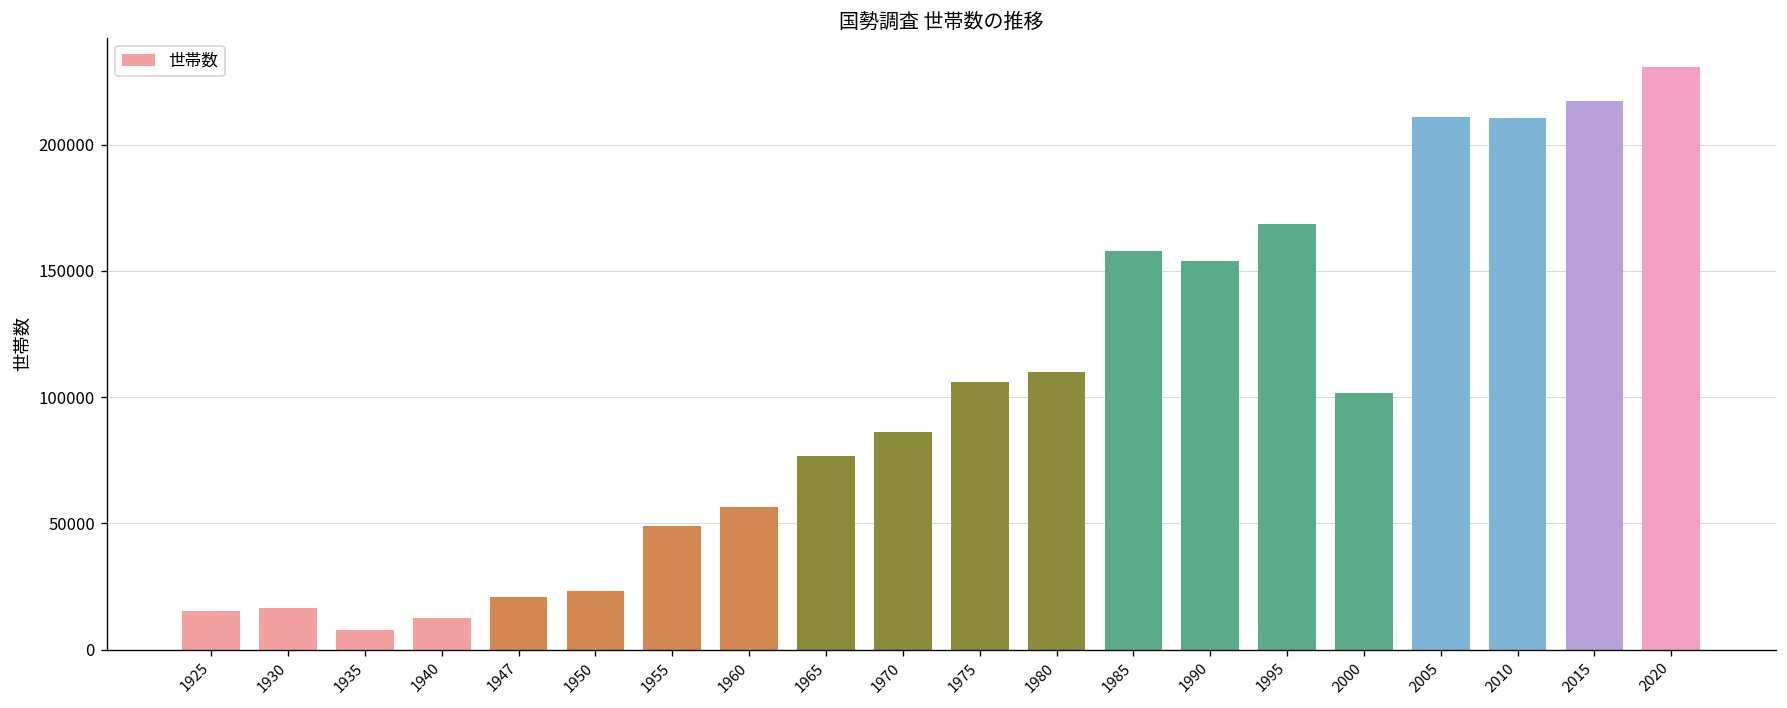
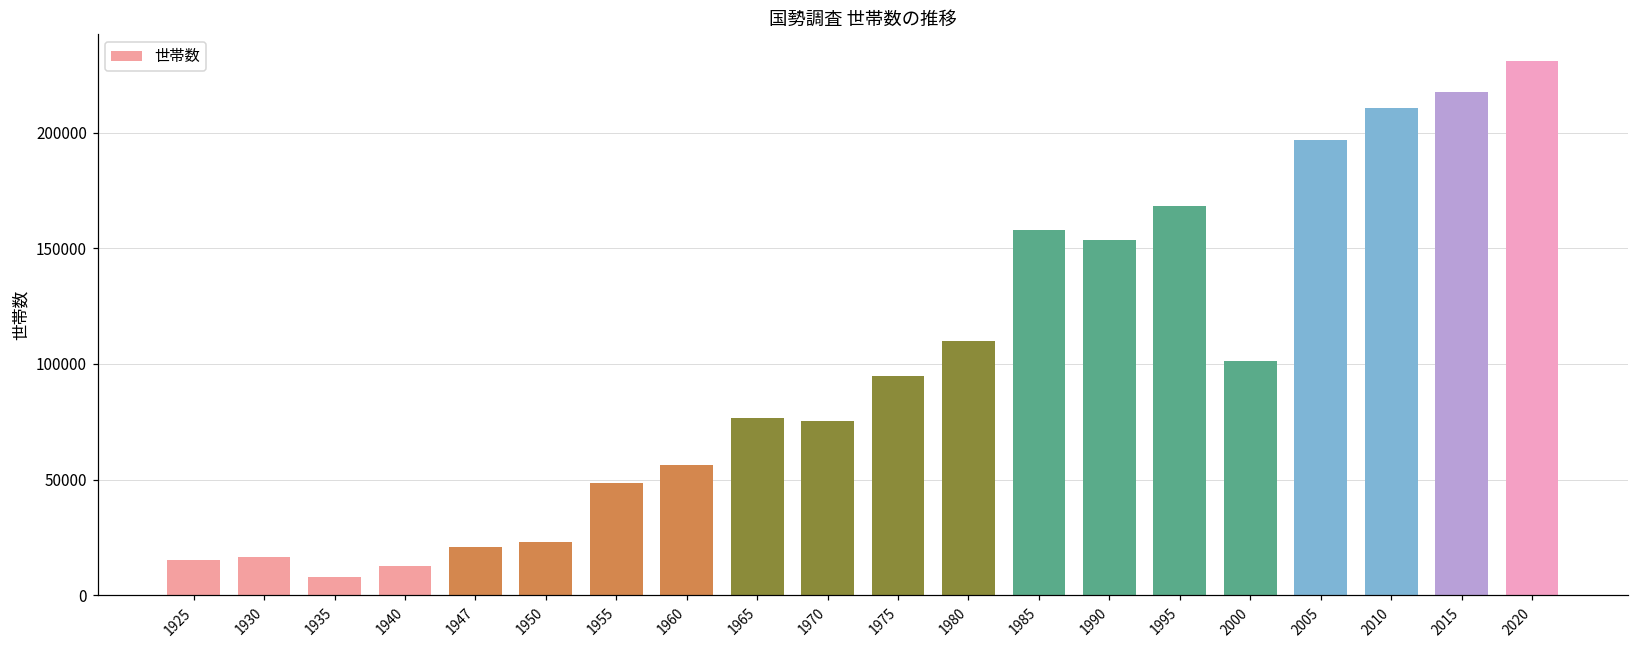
  {
    "1925": 15000,
    "1930": 17000,
    "1935": 8000,
    "1940": 13000,
    "1947": 21000,
    "1950": 23000,
    "1955": 49000,
    "1960": 56000,
    "1965": 77000,
-   "1970": 86000,
-   "1975": 106000,
+   "1970": 75000,
+   "1975": 95000,
    "1980": 110000,
    "1985": 158000,
    "1990": 154000,
    "1995": 168000,
    "2000": 101000,
-   "2005": 211000,
+   "2005": 197000,
    "2010": 210000,
    "2015": 217000,
    "2020": 231000
  }
